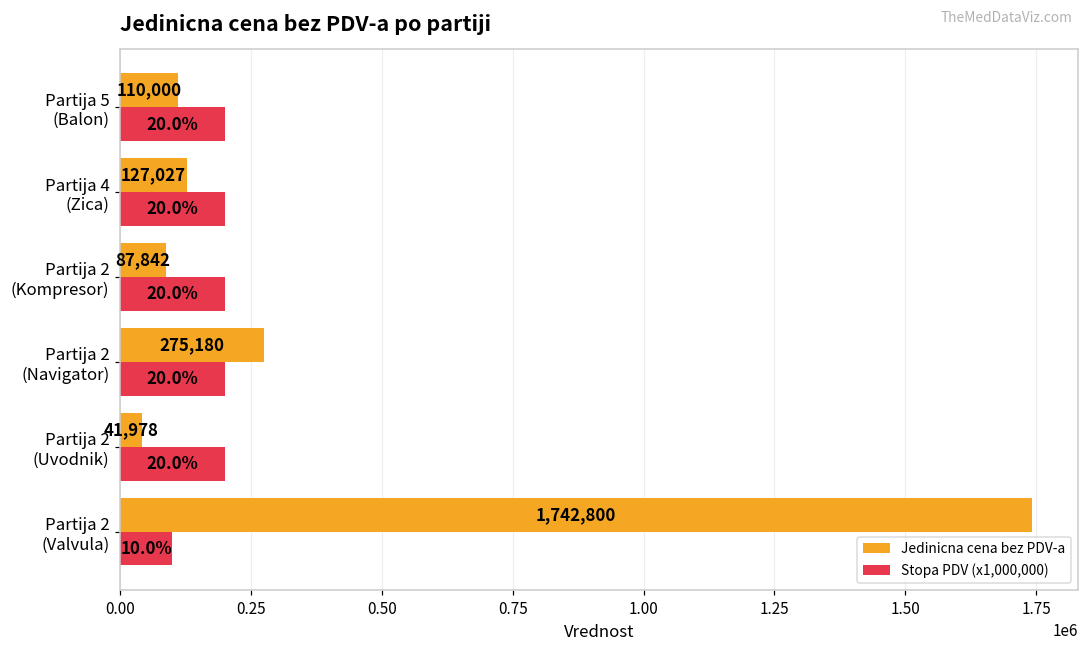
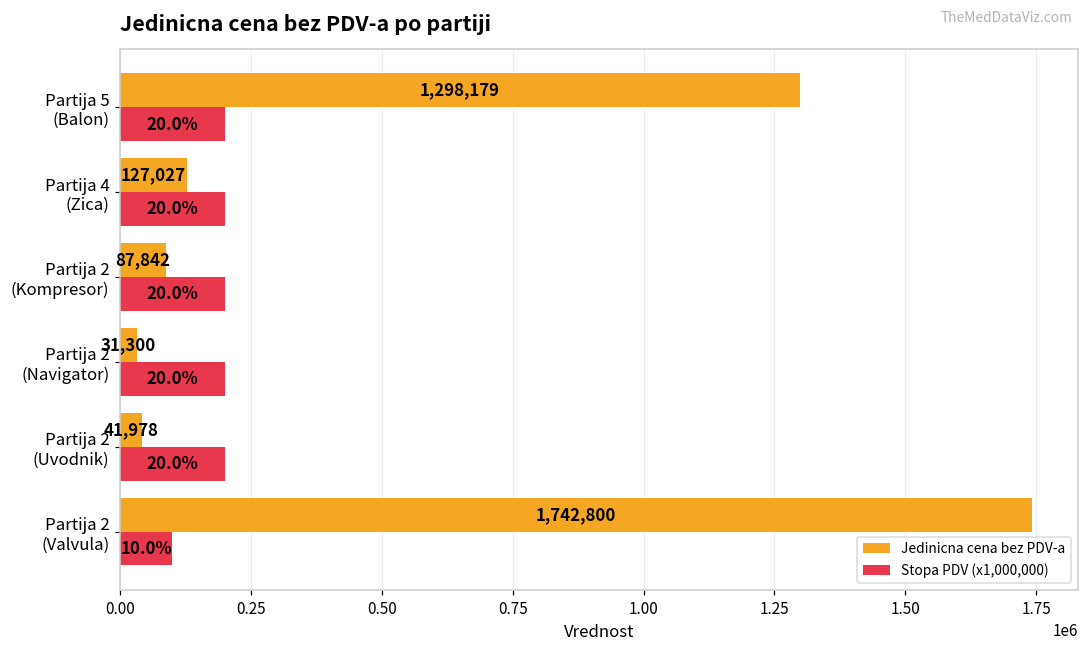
  {
    "Jedinicna cena bez PDV-a": {
-     "Partija 5 (Balon)": "110,000",
+     "Partija 5 (Balon)": "1,298,179",
      "Partija 4 (Zica)": "127,027",
      "Partija 2 (Kompresor)": "87,842",
-     "Partija 2 (Navigator)": "275,180",
+     "Partija 2 (Navigator)": "31,300",
      "Partija 2 (Uvodnik)": "41,978",
      "Partija 2 (Valvula)": "1,742,800"
    }
  }
